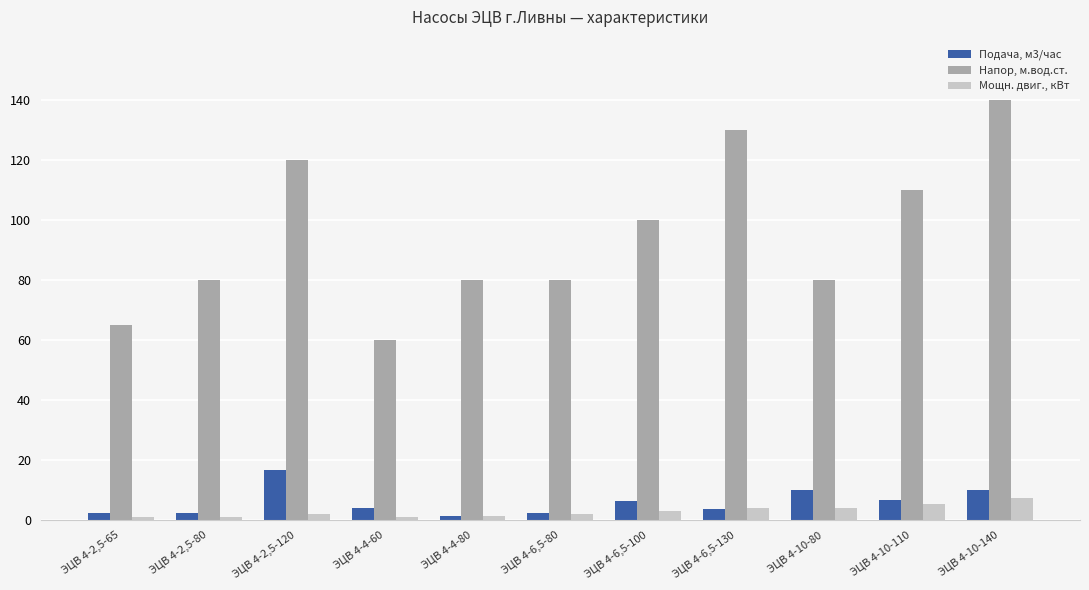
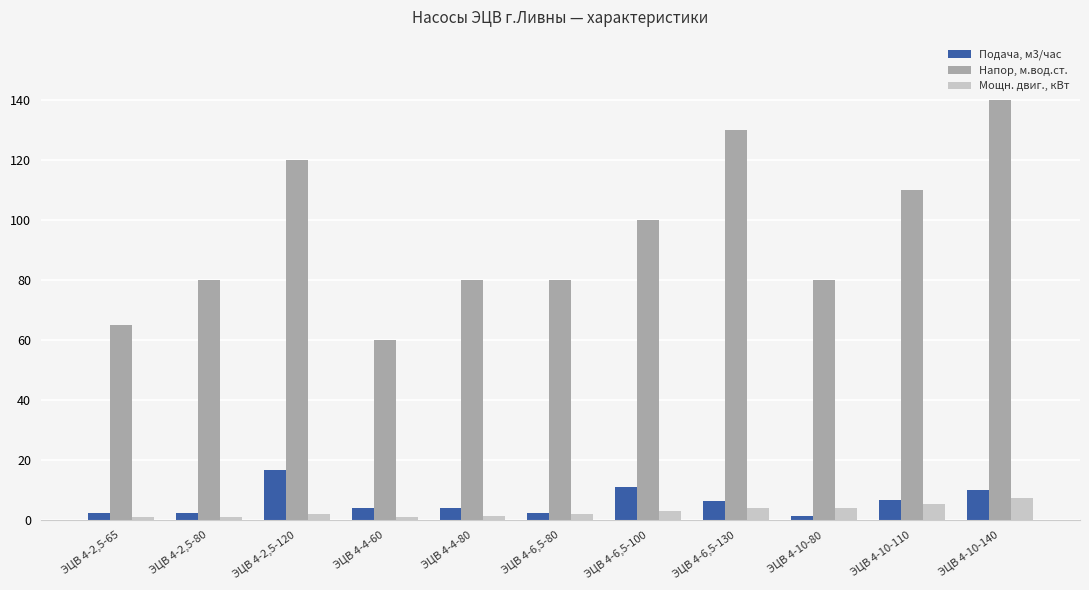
  {
    "Подача, м3/час": {
      "ЭЦВ 4-2,5-65": 3,
      "ЭЦВ 4-2,5-80": 3,
      "ЭЦВ 4-2,5-120": 17,
      "ЭЦВ 4-4-60": 4,
-     "ЭЦВ 4-4-80": 1,
+     "ЭЦВ 4-4-80": 4,
      "ЭЦВ 4-6,5-80": 3,
-     "ЭЦВ 4-6,5-100": 7,
-     "ЭЦВ 4-6,5-130": 4,
-     "ЭЦВ 4-10-80": 10,
+     "ЭЦВ 4-6,5-100": 11,
+     "ЭЦВ 4-6,5-130": 7,
+     "ЭЦВ 4-10-80": 1,
      "ЭЦВ 4-10-110": 7,
      "ЭЦВ 4-10-140": 10
    }
  }
